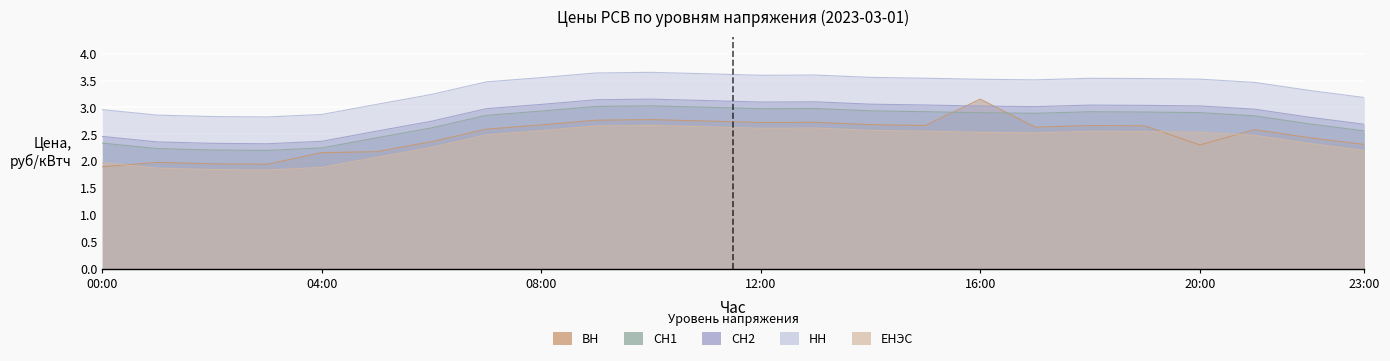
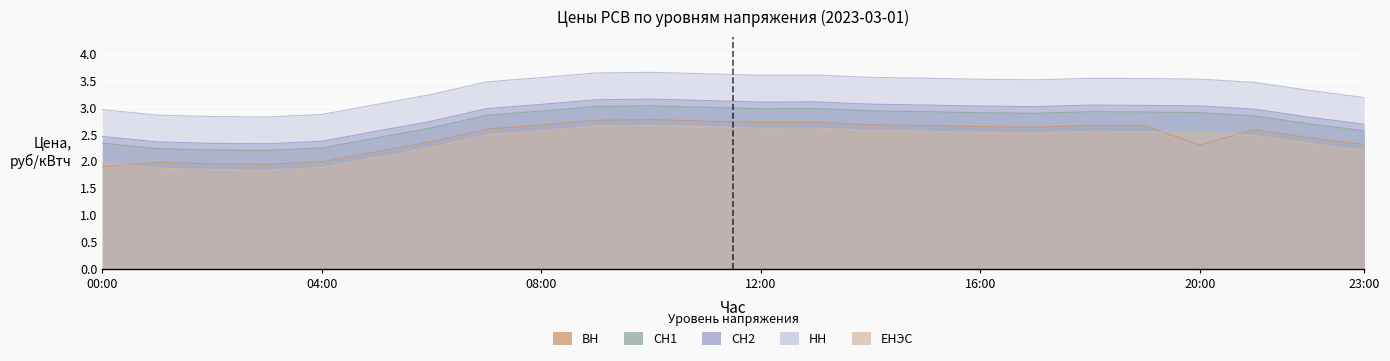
  {
    "ВН": {
      "00:00": 1.9,
-     "04:00": 2.2,
+     "04:00": 2.0,
      "08:00": 2.7,
      "12:00": 2.7,
-     "16:00": 3.2,
+     "16:00": 2.6,
      "20:00": 2.3,
      "23:00": 2.3
    }
  }
